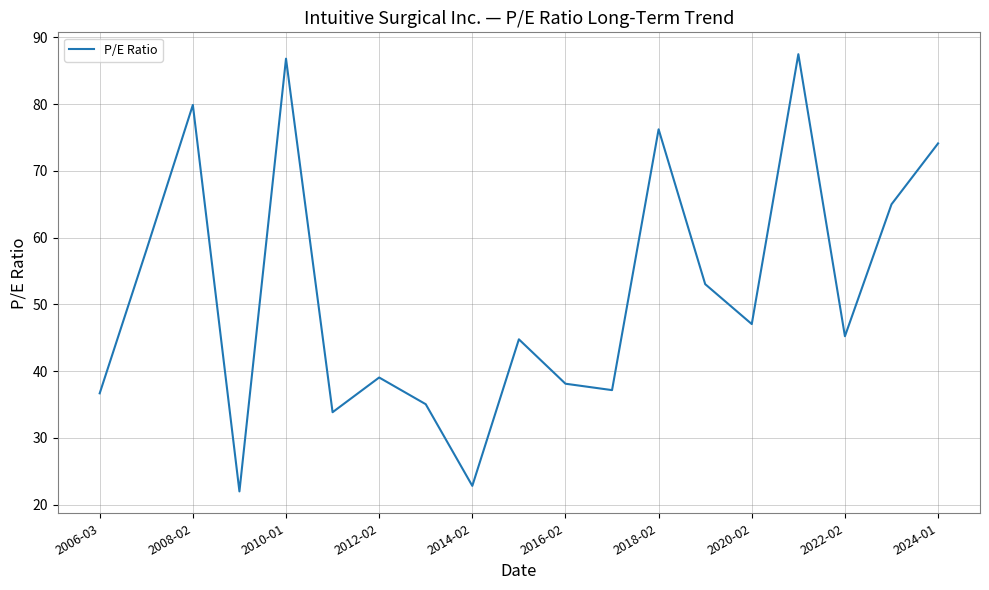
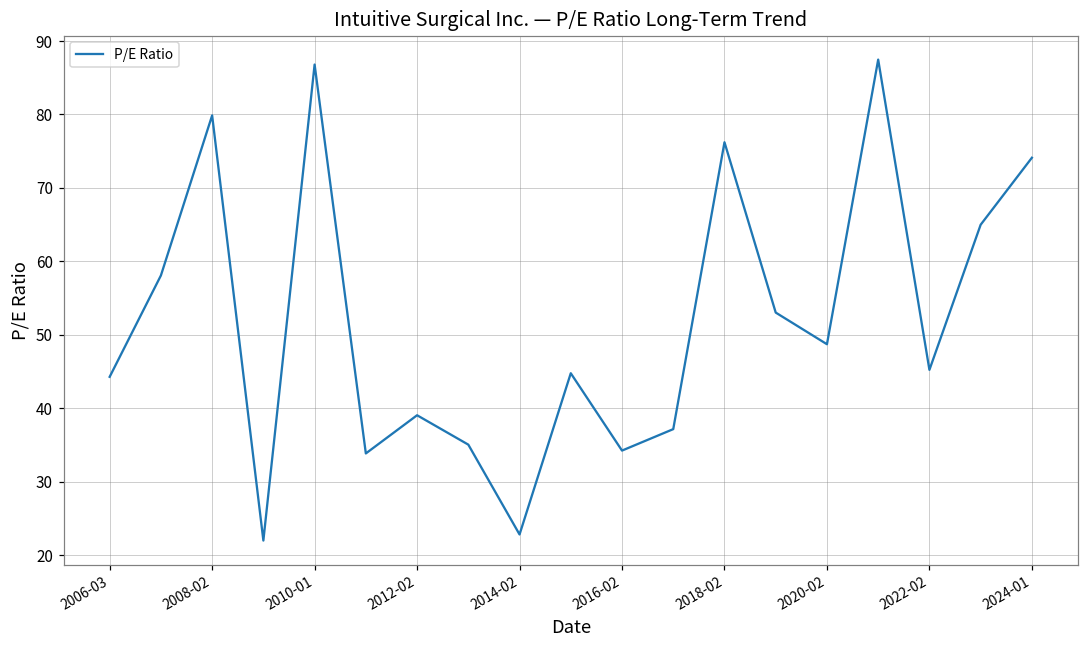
  {
-   "2006-03": 37,
+   "2006-03": 44,
    "2008-02": 80,
    "2010-01": 87,
    "2012-02": 39,
    "2014-02": 23,
-   "2016-02": 38,
+   "2016-02": 34,
    "2018-02": 76,
-   "2020-02": 47,
+   "2020-02": 49,
    "2022-02": 45,
    "2024-01": 74
  }
